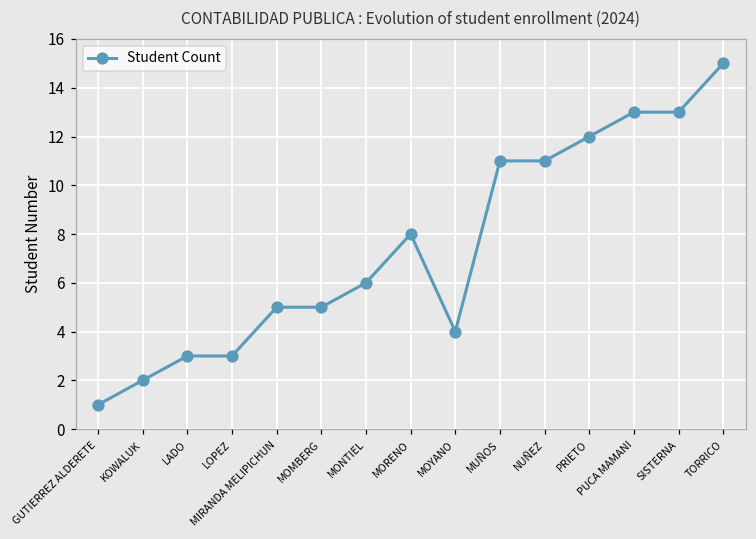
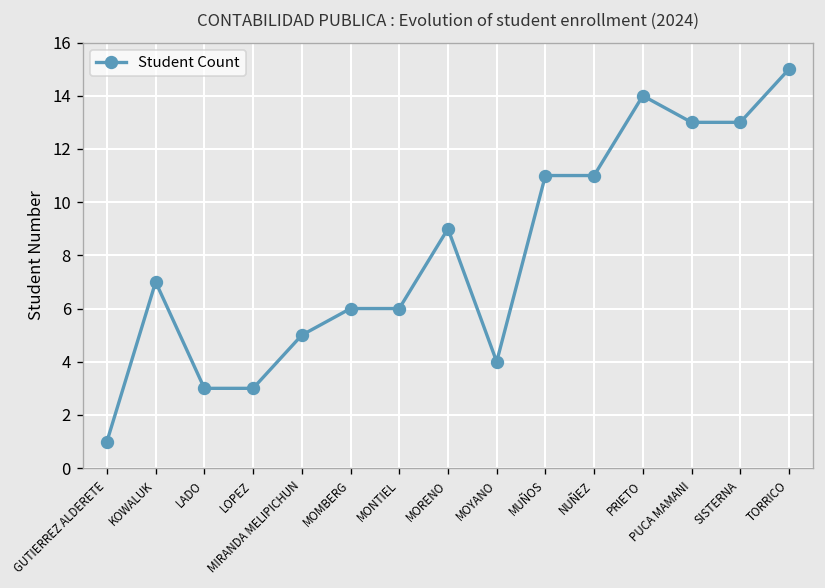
  {
    "GUTIERREZ ALDERETE": 1,
-   "KOWALUK": 2,
+   "KOWALUK": 7,
    "LADO": 3,
    "LOPEZ": 3,
    "MIRANDA MELIPICHUN": 5,
-   "MOMBERG": 5,
+   "MOMBERG": 6,
    "MONTIEL": 6,
-   "MORENO": 8,
+   "MORENO": 9,
    "MOYANO": 4,
    "MUÑOS": 11,
    "NUÑEZ": 11,
-   "PRIETO": 12,
+   "PRIETO": 14,
    "PUCA MAMANI": 13,
    "SISTERNA": 13,
    "TORRICO": 15
  }
